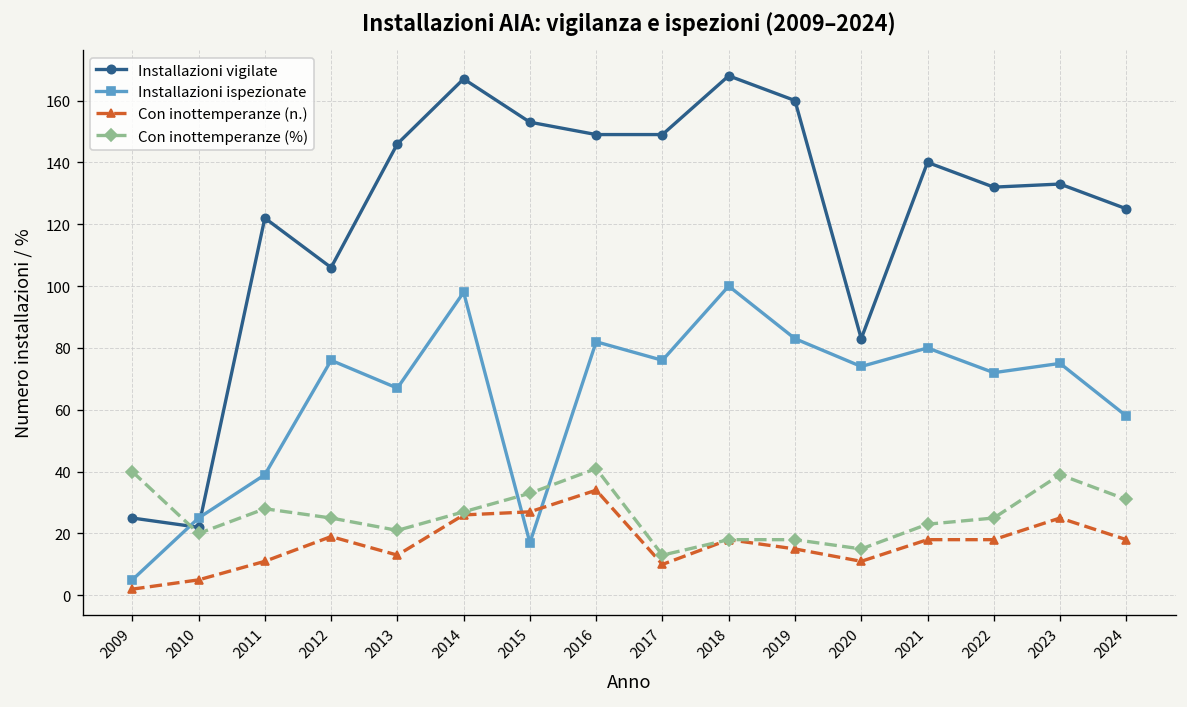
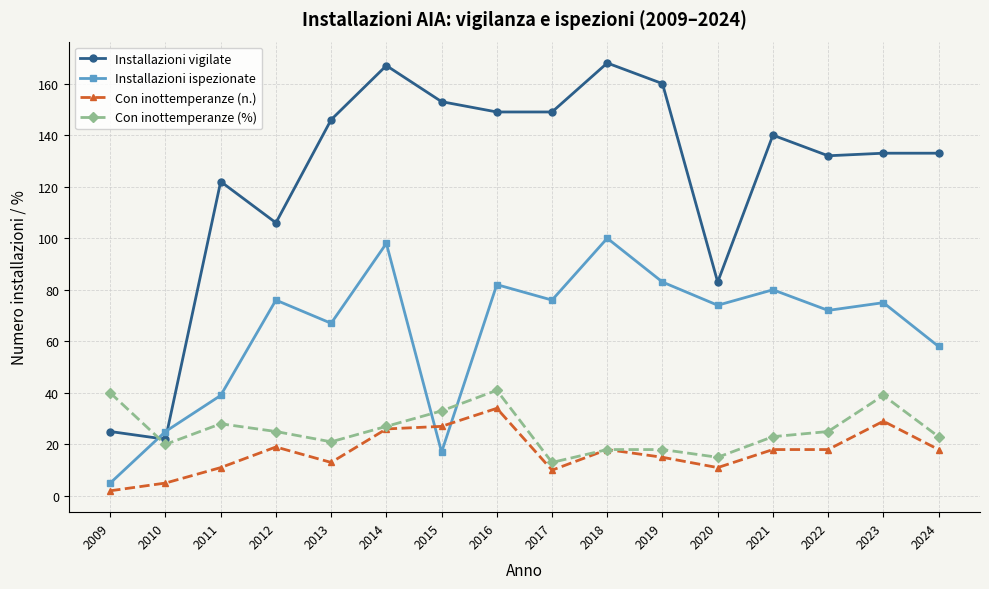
  {
    "Installazioni vigilate": {
      "2009": 25,
      "2010": 22,
      "2011": 122,
      "2012": 106,
      "2013": 146,
      "2014": 167,
      "2015": 153,
      "2016": 149,
      "2017": 149,
      "2018": 168,
      "2019": 160,
      "2020": 83,
      "2021": 140,
      "2022": 132,
      "2023": 133,
-     "2024": 125
+     "2024": 133
    },
    "Installazioni ispezionate": {
      "2009": 5,
      "2010": 25,
      "2011": 39,
      "2012": 76,
      "2013": 67,
      "2014": 98,
      "2015": 17,
      "2016": 82,
      "2017": 76,
      "2018": 100,
      "2019": 83,
      "2020": 74,
      "2021": 80,
      "2022": 72,
      "2023": 75,
      "2024": 58
    },
    "Con inottemperanze (n.)": {
      "2009": 2,
      "2010": 5,
      "2011": 11,
      "2012": 19,
      "2013": 13,
      "2015": 27,
      "2016": 34,
      "2017": 10,
      "2019": 15,
      "2020": 11,
      "2021": 18,
      "2022": 18,
-     "2023": 25,
+     "2023": 29,
      "2024": 18
    },
    "Con inottemperanze (%)": {
      "2009": 40,
      "2010": 20,
      "2011": 28,
      "2012": 25,
      "2013": 21,
      "2015": 33,
      "2016": 41,
      "2017": 13,
      "2019": 18,
      "2020": 15,
      "2021": 23,
      "2022": 25,
      "2023": 39,
-     "2024": 31
+     "2024": 23
    }
  }
